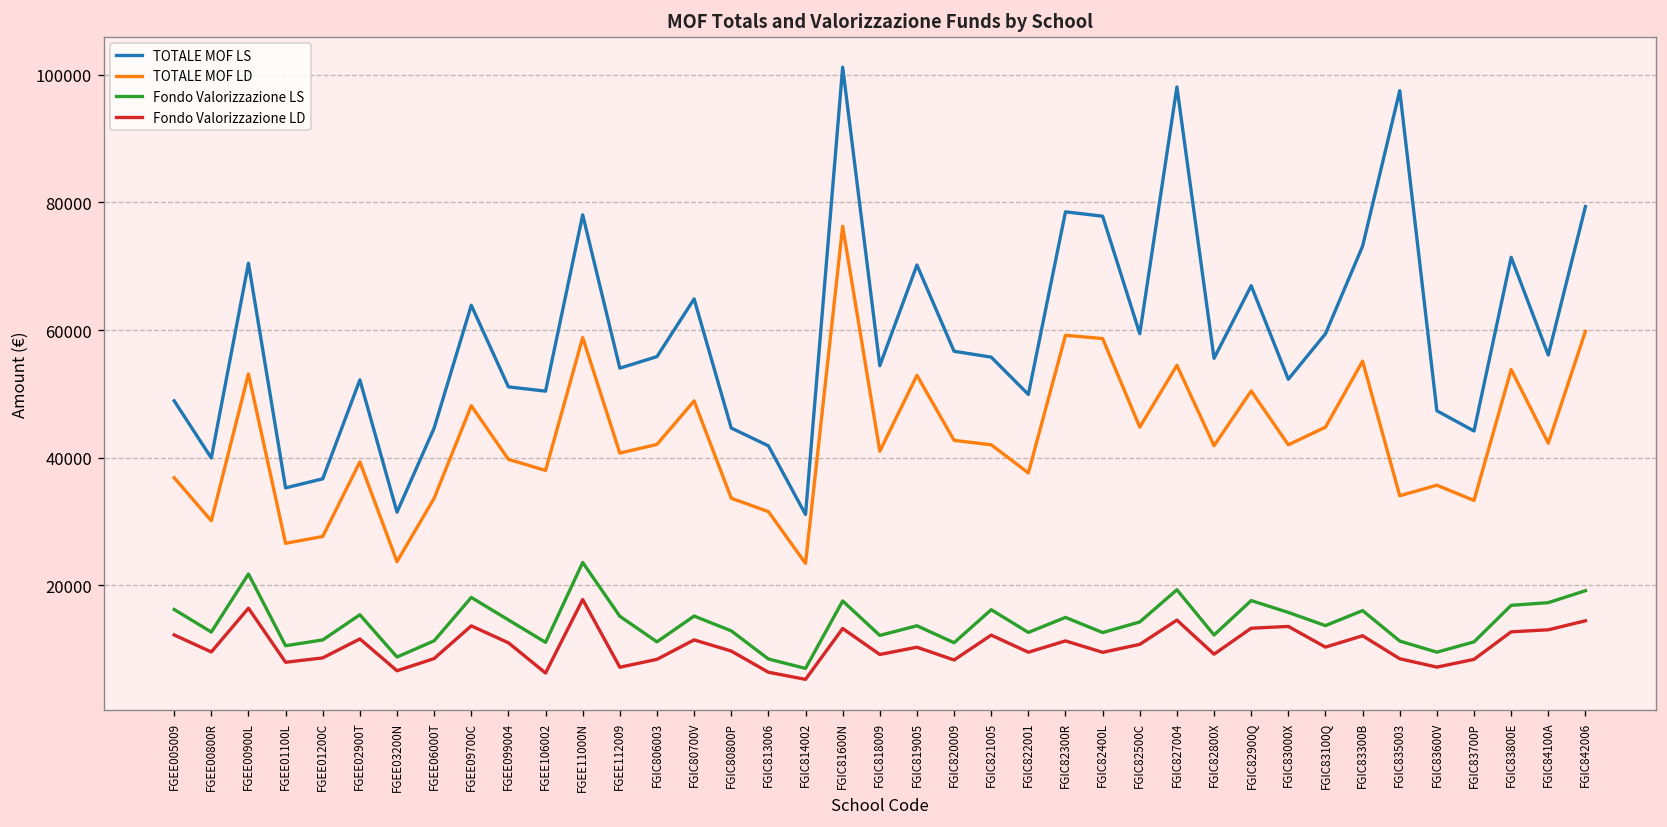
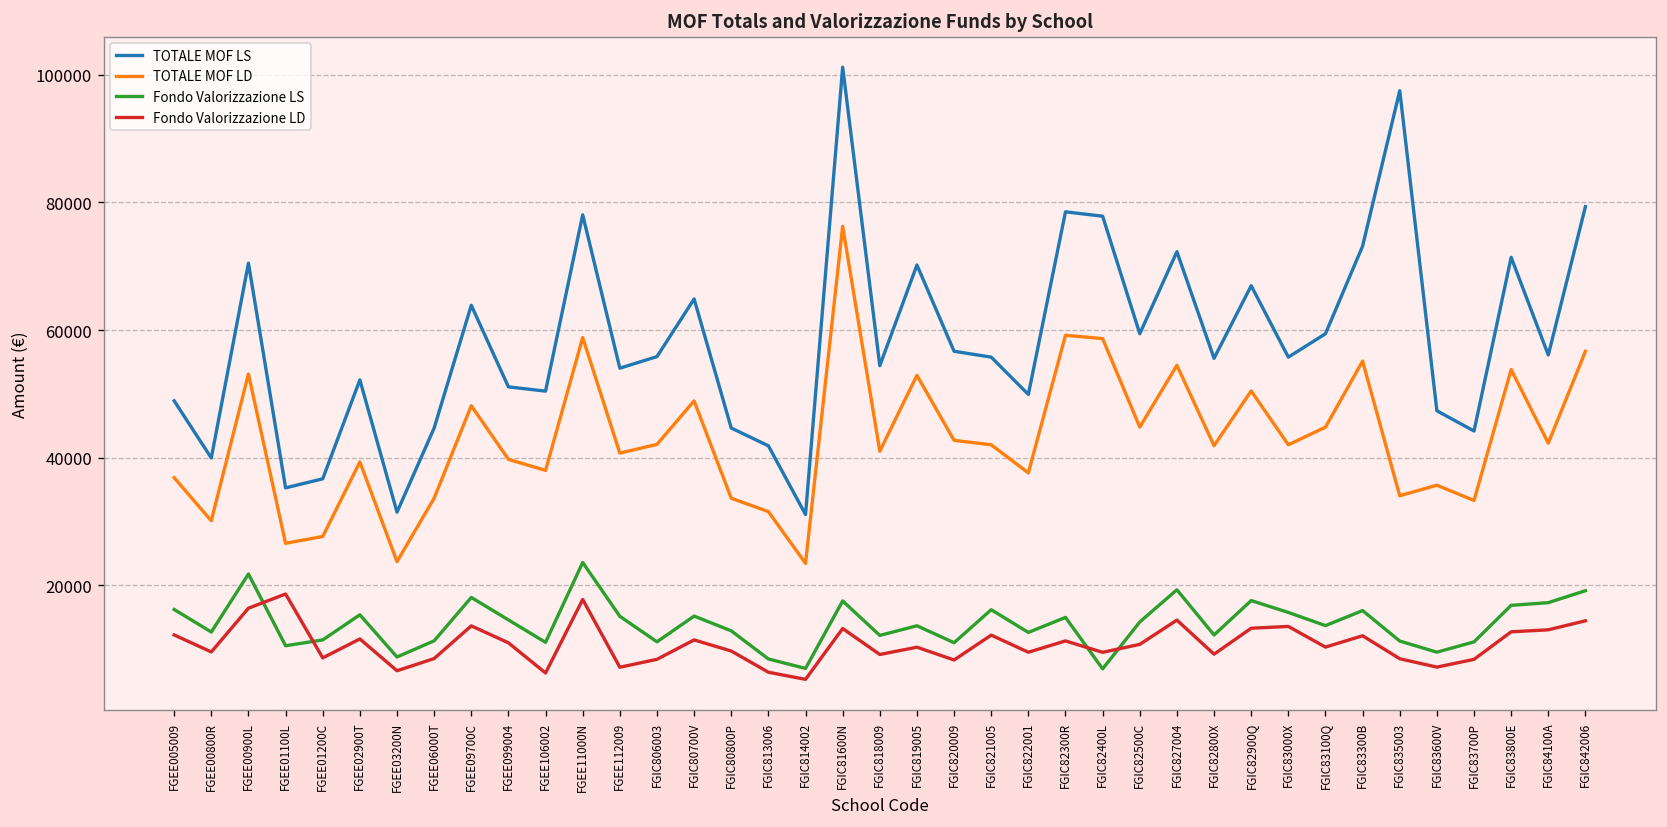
  {
    "TOTALE MOF LS": {
      "FGEE005009": 49000,
      "FGEE00800R": 40000,
      "FGEE00900L": 70000,
      "FGEE01100L": 35000,
      "FGEE01200C": 37000,
      "FGEE02900T": 52000,
      "FGEE03200N": 31000,
      "FGEE06000T": 45000,
      "FGEE09700C": 64000,
      "FGEE099004": 51000,
      "FGEE106002": 50000,
      "FGEE11000N": 78000,
      "FGEE112009": 54000,
      "FGIC806003": 56000,
      "FGIC80700V": 65000,
      "FGIC80800P": 45000,
      "FGIC813006": 42000,
      "FGIC814002": 31000,
      "FGIC81600N": 101000,
      "FGIC818009": 54000,
      "FGIC819005": 70000,
      "FGIC820009": 57000,
      "FGIC821005": 56000,
      "FGIC822001": 50000,
      "FGIC82300R": 79000,
      "FGIC82400L": 78000,
      "FGIC82500C": 59000,
-     "FGIC827004": 98000,
+     "FGIC827004": 72000,
      "FGIC82800X": 56000,
      "FGIC82900Q": 67000,
-     "FGIC83000X": 52000,
+     "FGIC83000X": 56000,
      "FGIC83100Q": 59000,
      "FGIC83300B": 73000,
      "FGIC835003": 98000,
      "FGIC83600V": 47000,
      "FGIC83700P": 44000,
      "FGIC83800E": 71000,
      "FGIC84100A": 56000,
      "FGIC842006": 79000
    },
    "TOTALE MOF LD": {
      "FGEE005009": 37000,
      "FGEE00800R": 30000,
      "FGEE00900L": 53000,
      "FGEE01100L": 27000,
      "FGEE01200C": 28000,
      "FGEE02900T": 39000,
      "FGEE03200N": 24000,
      "FGEE06000T": 34000,
      "FGEE09700C": 48000,
      "FGEE099004": 40000,
      "FGEE106002": 38000,
      "FGEE11000N": 59000,
      "FGEE112009": 41000,
      "FGIC806003": 42000,
      "FGIC80700V": 49000,
      "FGIC80800P": 34000,
      "FGIC813006": 32000,
      "FGIC814002": 23000,
      "FGIC81600N": 76000,
      "FGIC818009": 41000,
      "FGIC819005": 53000,
      "FGIC820009": 43000,
      "FGIC821005": 42000,
      "FGIC822001": 38000,
      "FGIC82300R": 59000,
      "FGIC82400L": 59000,
      "FGIC82500C": 45000,
      "FGIC827004": 54000,
      "FGIC82800X": 42000,
      "FGIC82900Q": 50000,
      "FGIC83000X": 42000,
      "FGIC83100Q": 45000,
      "FGIC83300B": 55000,
      "FGIC835003": 34000,
      "FGIC83600V": 36000,
      "FGIC83700P": 33000,
      "FGIC83800E": 54000,
      "FGIC84100A": 42000,
-     "FGIC842006": 60000
+     "FGIC842006": 57000
    },
    "Fondo Valorizzazione LS": {
      "FGEE005009": 16000,
      "FGEE00800R": 13000,
      "FGEE00900L": 22000,
      "FGEE01100L": 11000,
      "FGEE01200C": 11000,
      "FGEE02900T": 15000,
      "FGEE03200N": 9000,
      "FGEE06000T": 11000,
      "FGEE09700C": 18000,
      "FGEE099004": 15000,
      "FGEE106002": 11000,
      "FGEE11000N": 24000,
      "FGEE112009": 15000,
      "FGIC806003": 11000,
      "FGIC80700V": 15000,
      "FGIC80800P": 13000,
      "FGIC813006": 8000,
      "FGIC814002": 7000,
      "FGIC81600N": 18000,
      "FGIC818009": 12000,
      "FGIC819005": 14000,
      "FGIC820009": 11000,
      "FGIC821005": 16000,
      "FGIC822001": 13000,
      "FGIC82300R": 15000,
-     "FGIC82400L": 13000,
+     "FGIC82400L": 7000,
      "FGIC82500C": 14000,
      "FGIC827004": 19000,
      "FGIC82800X": 12000,
      "FGIC82900Q": 18000,
      "FGIC83000X": 16000,
      "FGIC83100Q": 14000,
      "FGIC83300B": 16000,
      "FGIC835003": 11000,
      "FGIC83600V": 10000,
      "FGIC83700P": 11000,
      "FGIC83800E": 17000,
      "FGIC84100A": 17000,
      "FGIC842006": 19000
    },
    "Fondo Valorizzazione LD": {
      "FGEE005009": 12000,
      "FGEE00800R": 10000,
      "FGEE00900L": 16000,
-     "FGEE01100L": 8000,
+     "FGEE01100L": 19000,
      "FGEE01200C": 9000,
      "FGEE02900T": 12000,
      "FGEE03200N": 7000,
      "FGEE06000T": 9000,
      "FGEE09700C": 14000,
      "FGEE099004": 11000,
      "FGEE106002": 6000,
      "FGEE11000N": 18000,
      "FGEE112009": 7000,
      "FGIC806003": 8000,
      "FGIC80700V": 11000,
      "FGIC80800P": 10000,
      "FGIC813006": 6000,
      "FGIC814002": 5000,
      "FGIC81600N": 13000,
      "FGIC818009": 9000,
      "FGIC819005": 10000,
      "FGIC820009": 8000,
      "FGIC821005": 12000,
      "FGIC822001": 9000,
      "FGIC82300R": 11000,
      "FGIC82400L": 9000,
      "FGIC82500C": 11000,
      "FGIC827004": 15000,
      "FGIC82800X": 9000,
      "FGIC82900Q": 13000,
      "FGIC83000X": 14000,
      "FGIC83100Q": 10000,
      "FGIC83300B": 12000,
      "FGIC835003": 8000,
      "FGIC83600V": 7000,
      "FGIC83700P": 8000,
      "FGIC83800E": 13000,
      "FGIC84100A": 13000,
      "FGIC842006": 14000
    }
  }
